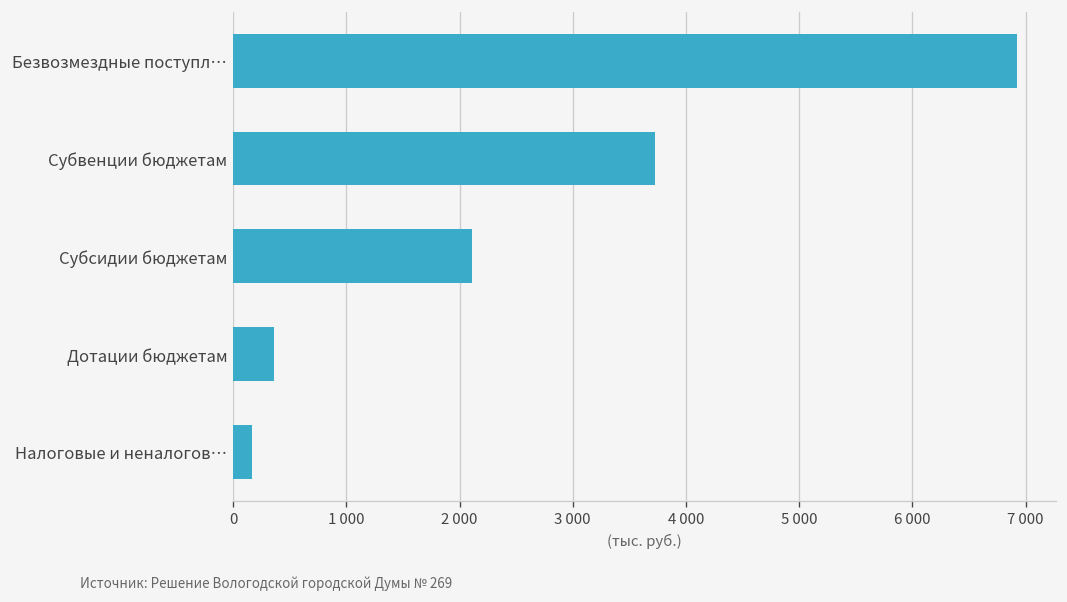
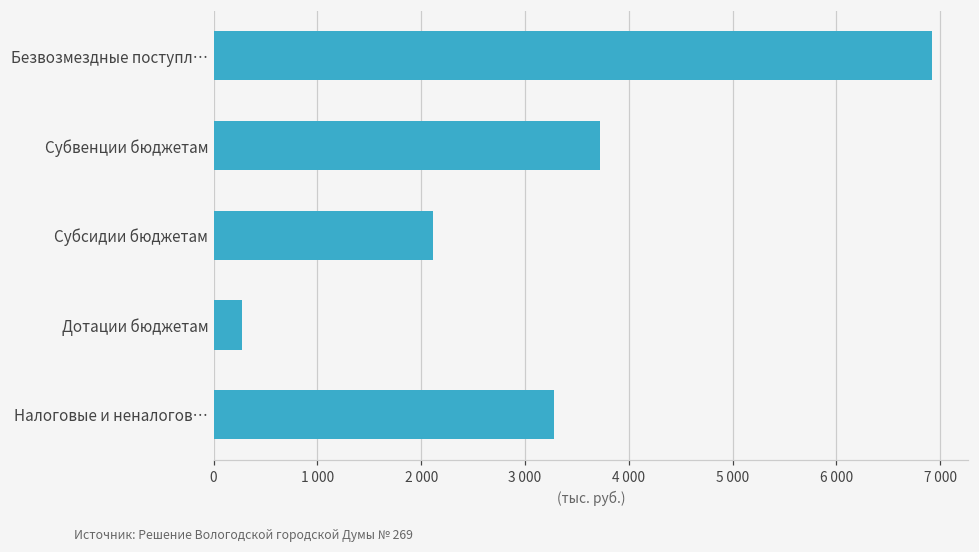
  {
    "Безвозмездные поступл…": 6900,
    "Субвенции бюджетам": 3700,
    "Субсидии бюджетам": 2100,
-   "Дотации бюджетам": 400,
-   "Налоговые и неналогов…": 200
+   "Дотации бюджетам": 300,
+   "Налоговые и неналогов…": 3300
  }
